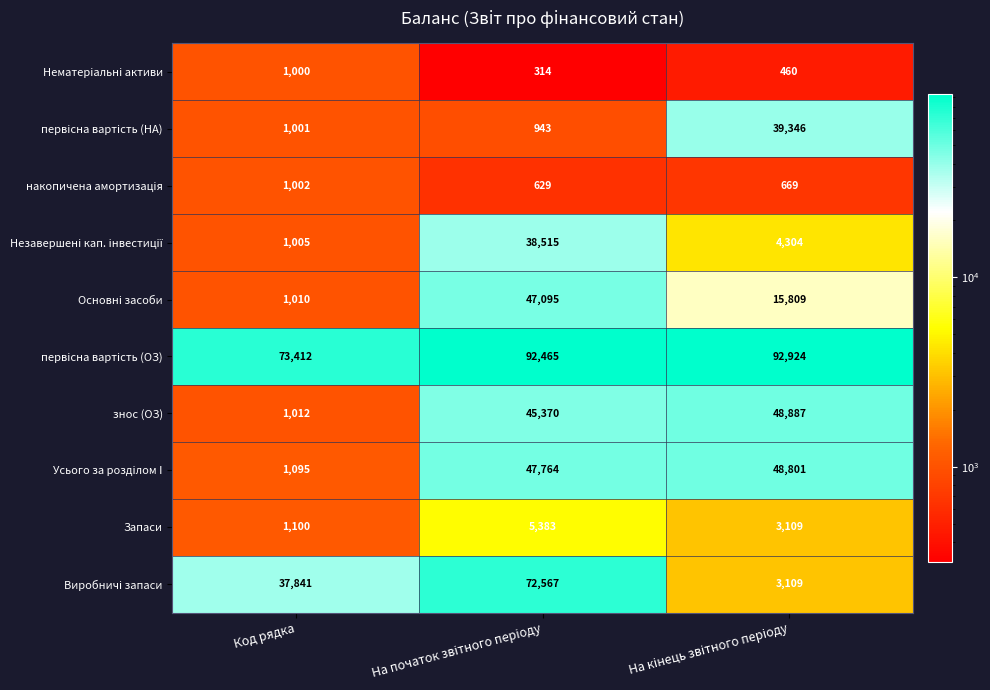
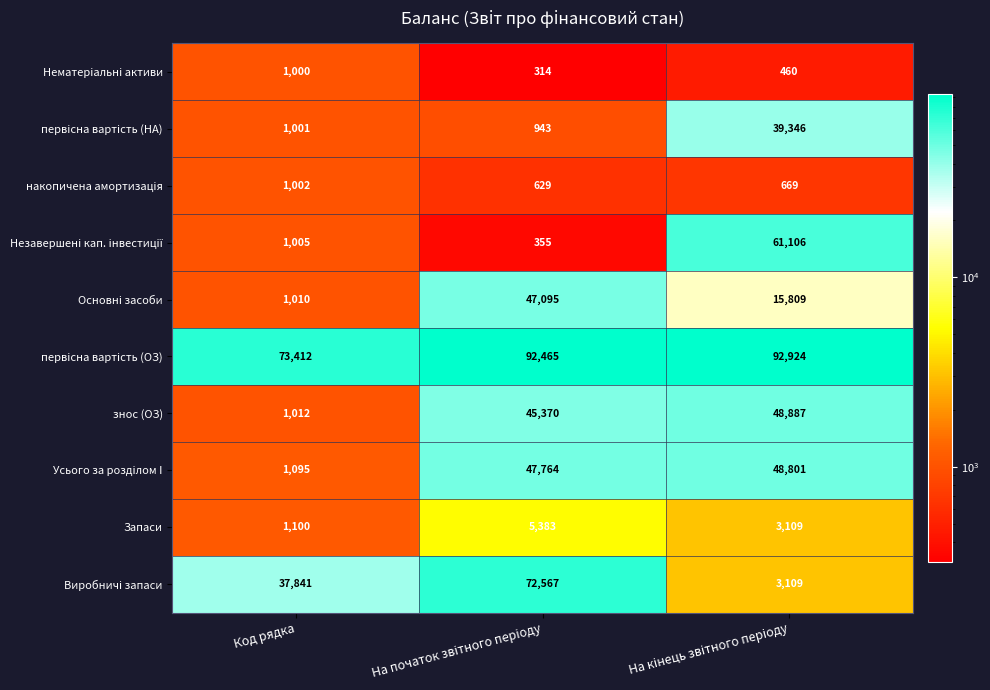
  {
    "Нематеріальні активи": {
      "Код рядка": "1,000",
      "На початок звітного періоду": "314",
      "На кінець звітного періоду": "460"
    },
    "первісна вартість (НА)": {
      "Код рядка": "1,001",
      "На початок звітного періоду": "943",
      "На кінець звітного періоду": "39,346"
    },
    "накопичена амортизація": {
      "Код рядка": "1,002",
      "На початок звітного періоду": "629",
      "На кінець звітного періоду": "669"
    },
    "Незавершені кап. інвестиції": {
      "Код рядка": "1,005",
-     "На початок звітного періоду": "38,515",
-     "На кінець звітного періоду": "4,304"
+     "На початок звітного періоду": "355",
+     "На кінець звітного періоду": "61,106"
    },
    "Основні засоби": {
      "Код рядка": "1,010",
      "На початок звітного періоду": "47,095",
      "На кінець звітного періоду": "15,809"
    },
    "первісна вартість (ОЗ)": {
      "Код рядка": "73,412",
      "На початок звітного періоду": "92,465",
      "На кінець звітного періоду": "92,924"
    },
    "знос (ОЗ)": {
      "Код рядка": "1,012",
      "На початок звітного періоду": "45,370",
      "На кінець звітного періоду": "48,887"
    },
    "Усього за розділом І": {
      "Код рядка": "1,095",
      "На початок звітного періоду": "47,764",
      "На кінець звітного періоду": "48,801"
    },
    "Запаси": {
      "Код рядка": "1,100",
      "На початок звітного періоду": "5,383",
      "На кінець звітного періоду": "3,109"
    },
    "Виробничі запаси": {
      "Код рядка": "37,841",
      "На початок звітного періоду": "72,567",
      "На кінець звітного періоду": "3,109"
    }
  }
